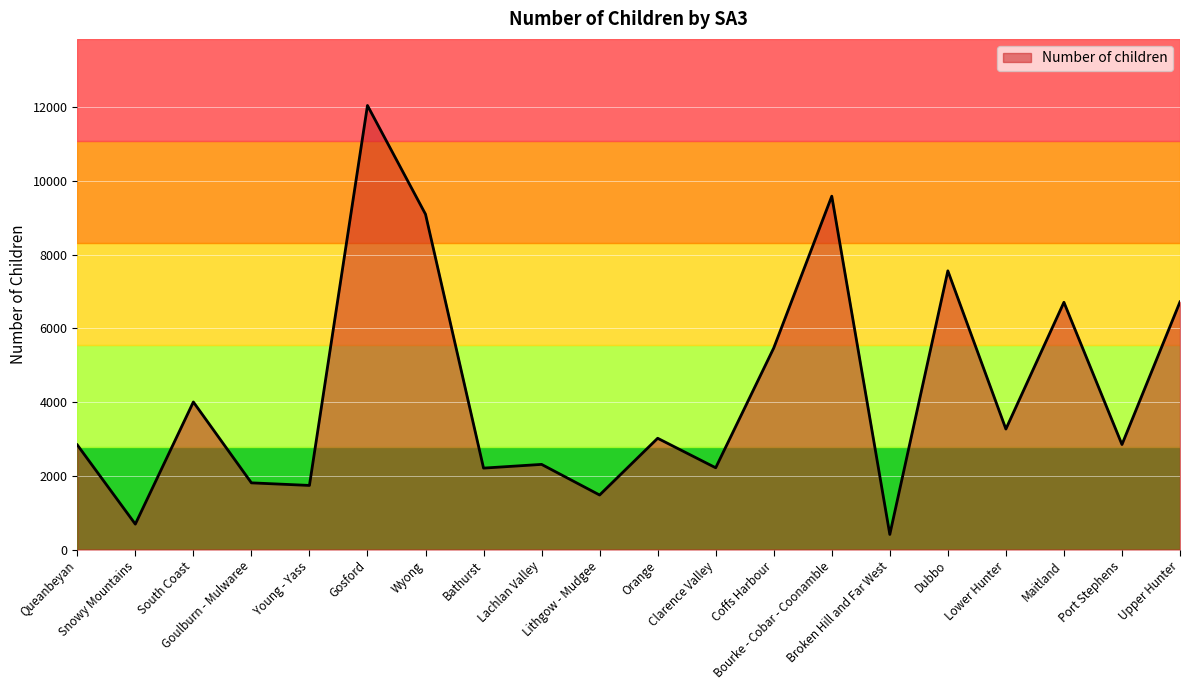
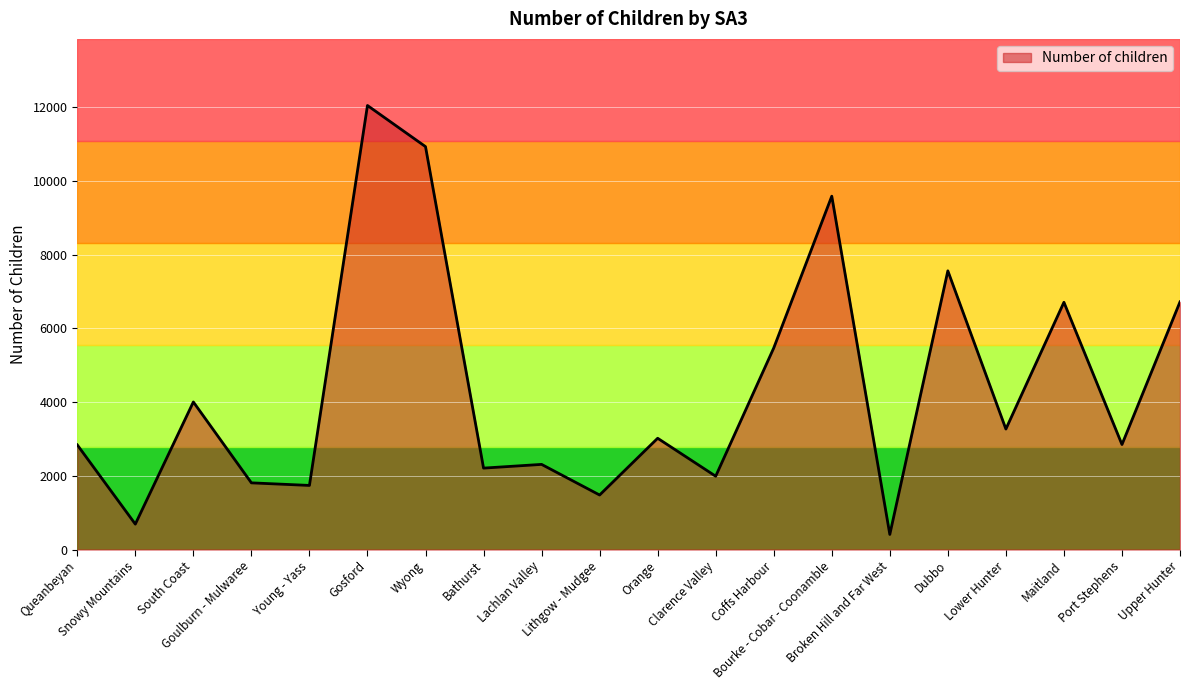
  {
    "Queanbeyan": 2800,
    "Snowy Mountains": 700,
    "South Coast": 4000,
    "Goulburn - Mulwaree": 1800,
    "Young - Yass": 1700,
    "Gosford": 12100,
-   "Wyong": 9100,
+   "Wyong": 10900,
    "Bathurst": 2200,
    "Lachlan Valley": 2300,
    "Lithgow - Mudgee": 1500,
    "Orange": 3000,
-   "Clarence Valley": 2200,
+   "Clarence Valley": 2000,
    "Coffs Harbour": 5500,
    "Bourke - Cobar - Coonamble": 9600,
    "Broken Hill and Far West": 400,
    "Dubbo": 7600,
    "Lower Hunter": 3300,
    "Maitland": 6700,
    "Port Stephens": 2900,
    "Upper Hunter": 6700
  }
